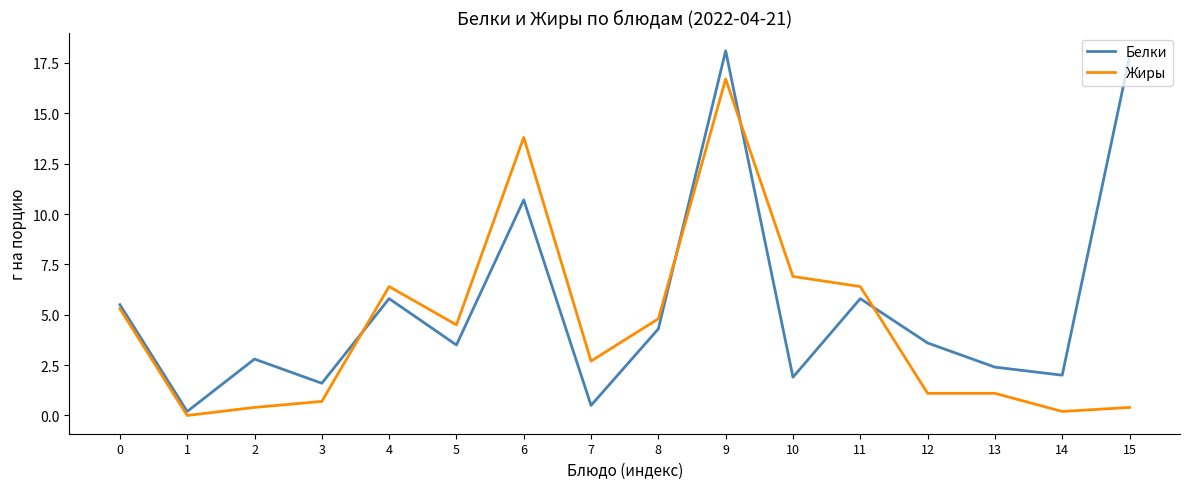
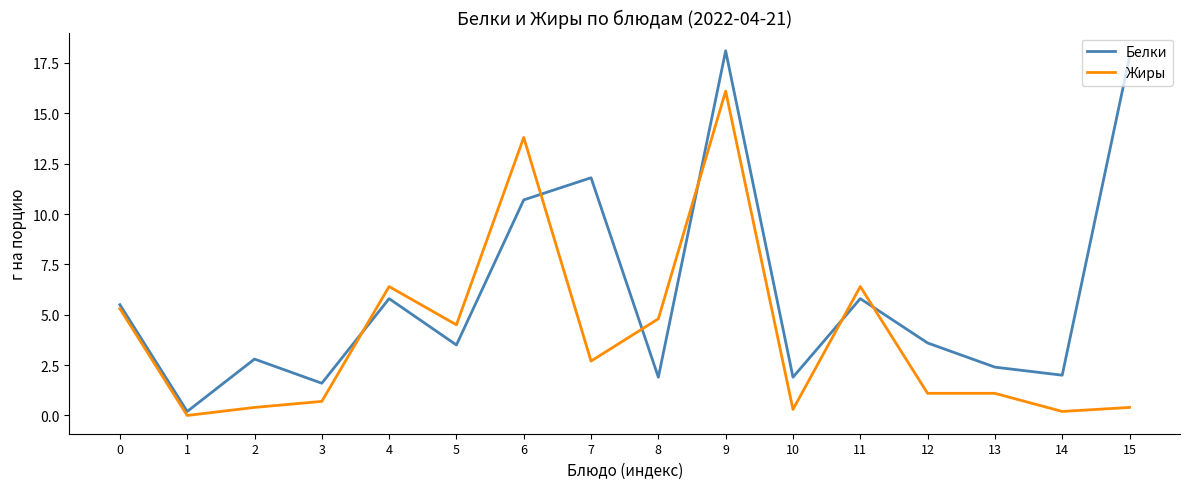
  {
    "Белки": {
      "0": 5.5,
      "1": 0.2,
      "2": 2.8,
      "3": 1.6,
      "4": 5.8,
      "5": 3.5,
      "6": 10.7,
-     "7": 0.5,
-     "8": 4.3,
+     "7": 11.8,
+     "8": 1.9,
      "9": 18.1,
      "10": 1.9,
      "11": 5.8,
      "12": 3.6,
      "13": 2.4,
      "14": 2.0
    },
    "Жиры": {
      "0": 5.3,
      "1": 0.0,
      "2": 0.4,
      "3": 0.7,
      "4": 6.4,
      "5": 4.5,
      "6": 13.8,
      "7": 2.7,
      "8": 4.8,
-     "9": 16.7,
-     "10": 6.9,
+     "9": 16.1,
+     "10": 0.3,
      "11": 6.4,
      "12": 1.1,
      "13": 1.1,
      "14": 0.2,
      "15": 0.4
    }
  }
